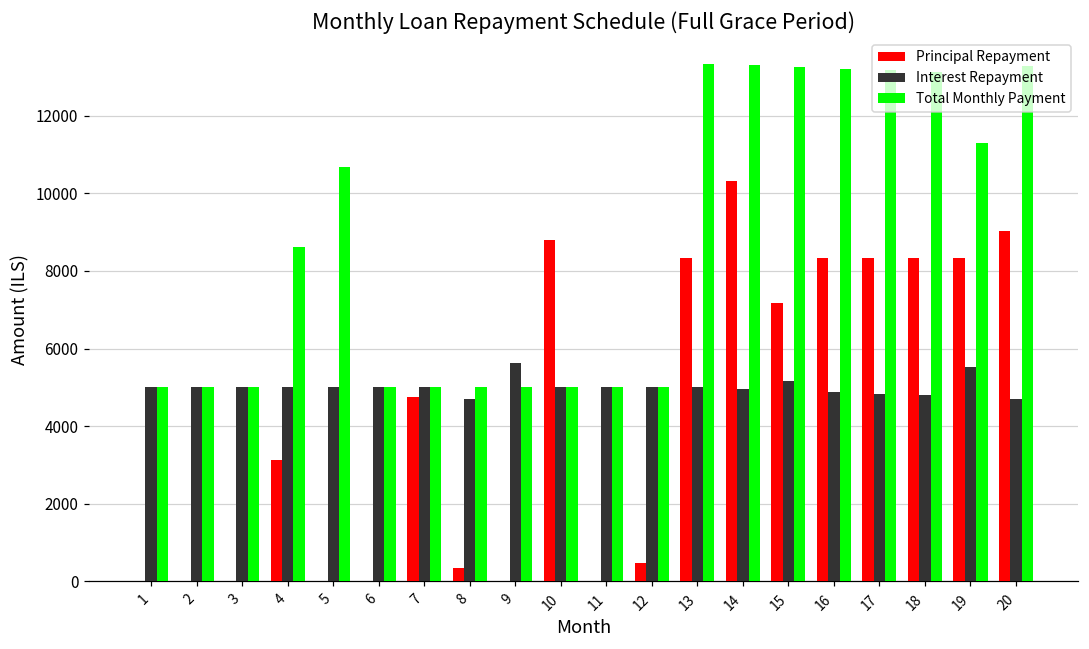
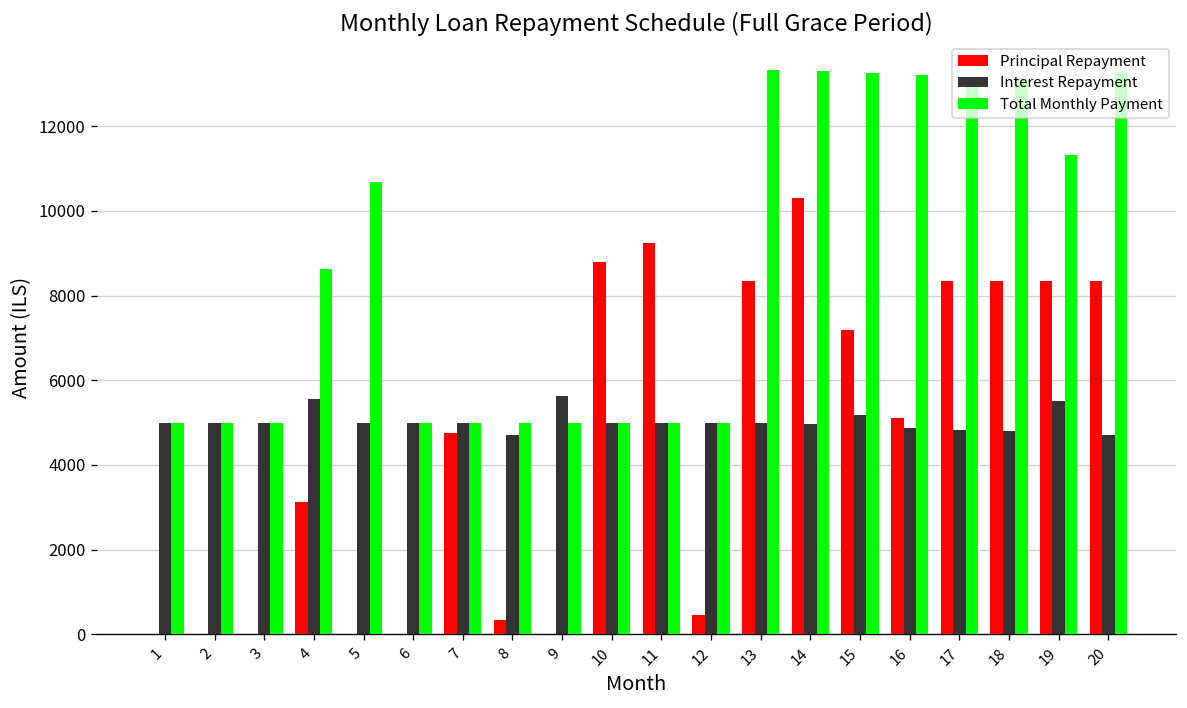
  {
    "Principal Repayment": {
      "1": 0,
      "2": 0,
      "3": 0,
      "4": 3100,
      "5": 0,
      "6": 0,
      "7": 4800,
      "8": 300,
      "9": 0,
      "10": 8800,
-     "11": 0,
+     "11": 9200,
      "12": 500,
      "13": 8300,
      "14": 10300,
      "15": 7200,
-     "16": 8300,
+     "16": 5100,
      "17": 8300,
      "18": 8300,
      "19": 8300,
-     "20": 9000
+     "20": 8300
    },
    "Interest Repayment": {
      "1": 5000,
      "2": 5000,
      "3": 5000,
-     "4": 5000,
+     "4": 5600,
      "5": 5000,
      "6": 5000,
      "7": 5000,
      "8": 4700,
      "9": 5600,
      "10": 5000,
      "11": 5000,
      "12": 5000,
      "13": 5000,
      "14": 5000,
      "15": 5200,
      "16": 4900,
      "17": 4800,
      "18": 4800,
      "19": 5500,
      "20": 4700
    },
    "Total Monthly Payment": {
      "1": 5000,
      "2": 5000,
      "3": 5000,
      "4": 8600,
      "5": 10700,
      "6": 5000,
      "7": 5000,
      "8": 5000,
      "9": 5000,
      "10": 5000,
      "11": 5000,
      "12": 5000,
      "13": 13300,
      "14": 13300,
      "15": 13300,
      "16": 13200,
      "19": 11300
    }
  }
